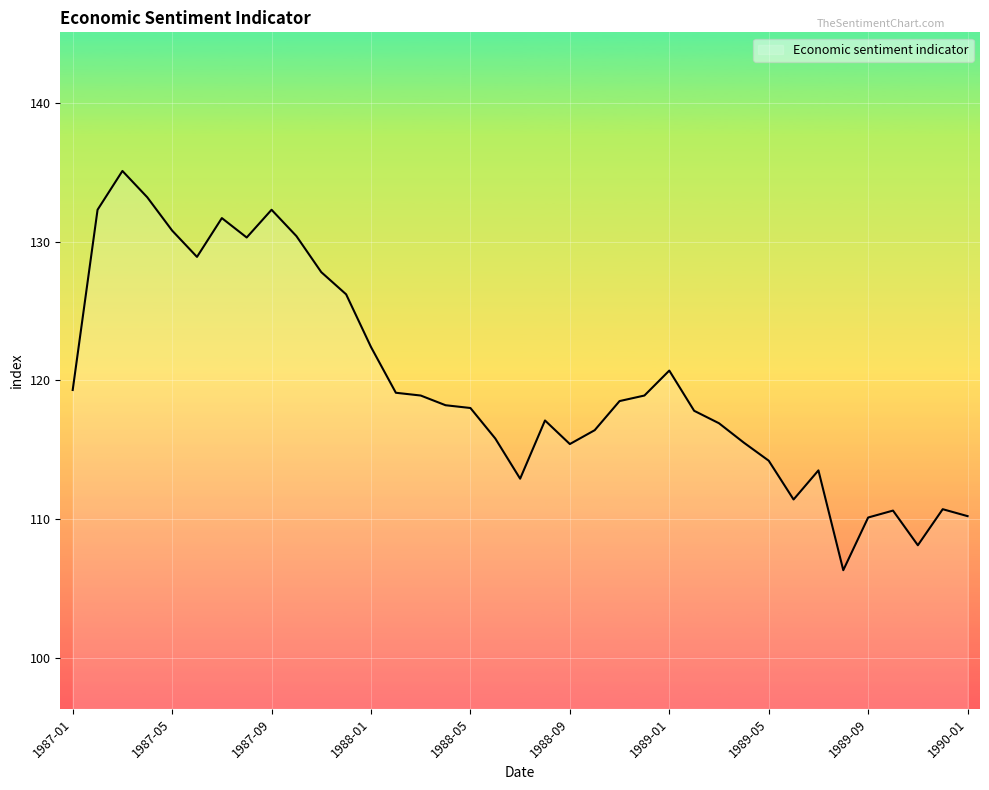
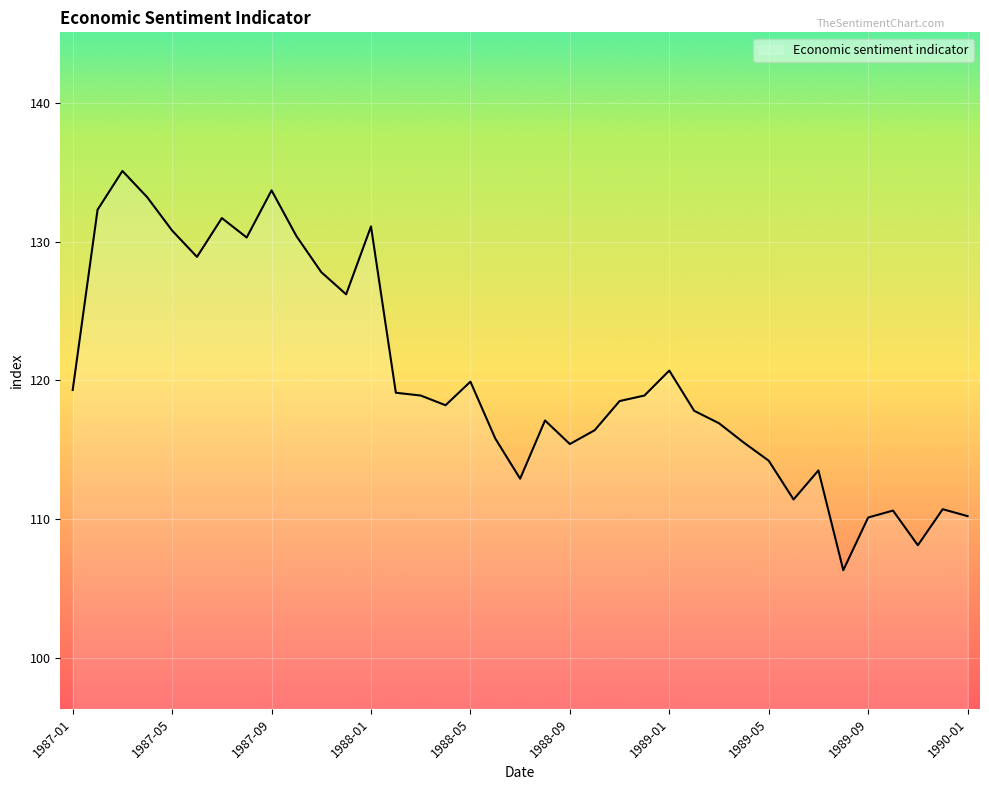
  {
    "1987-01": 119.3,
    "1987-05": 130.8,
-   "1987-09": 132.3,
-   "1988-01": 122.4,
-   "1988-05": 118.0,
+   "1987-09": 133.7,
+   "1988-01": 131.1,
+   "1988-05": 119.9,
    "1988-09": 115.4,
    "1989-01": 120.7,
    "1989-05": 114.2,
    "1989-09": 110.1,
    "1990-01": 110.2
  }
